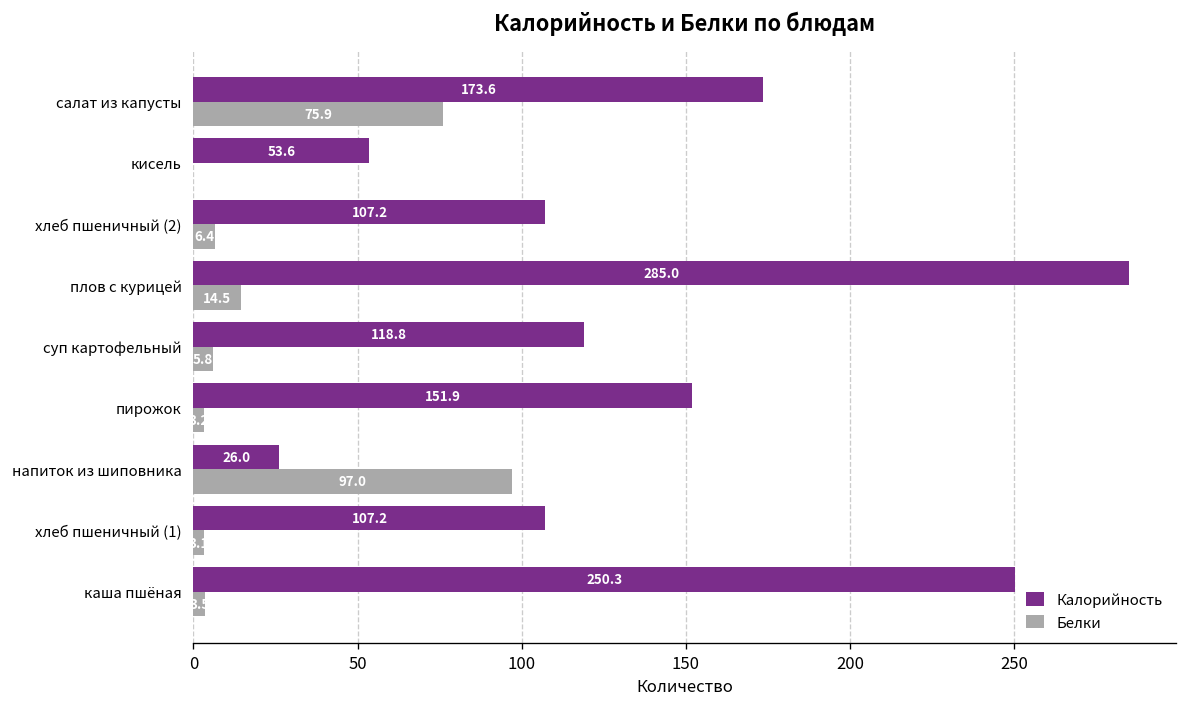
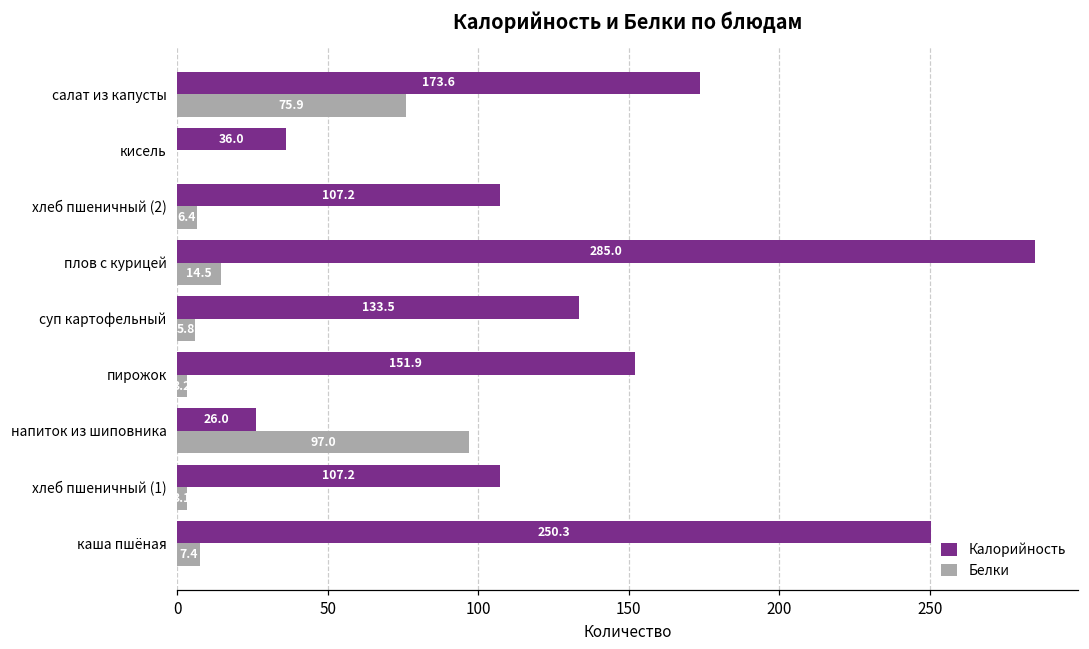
  {
    "Калорийность": {
      "салат из капусты": 173.6,
-     "кисель": 53.6,
+     "кисель": 36.0,
      "хлеб пшеничный (2)": 107.2,
      "плов с курицей": 285.0,
-     "суп картофельный": 118.8,
+     "суп картофельный": 133.5,
      "пирожок": 151.9,
      "напиток из шиповника": 26.0,
      "хлеб пшеничный (1)": 107.2,
      "каша пшёная": 250.3
    },
    "Белки": {
      "кисель": 0,
      "пирожок": 3,
      "хлеб пшеничный (1)": 3,
-     "каша пшёная": 4
+     "каша пшёная": 7
    }
  }
